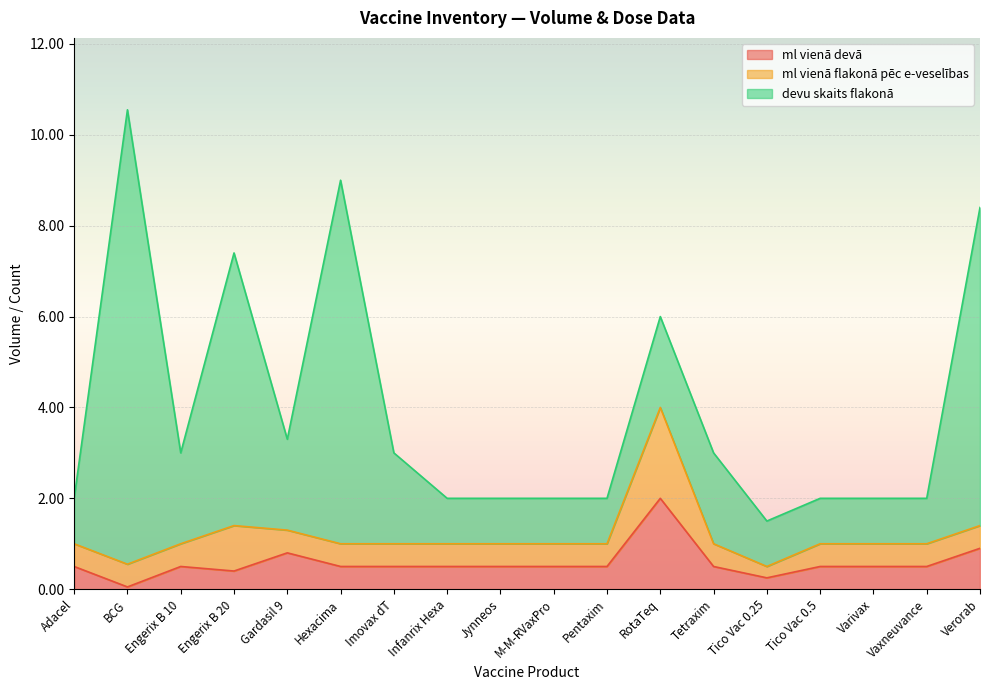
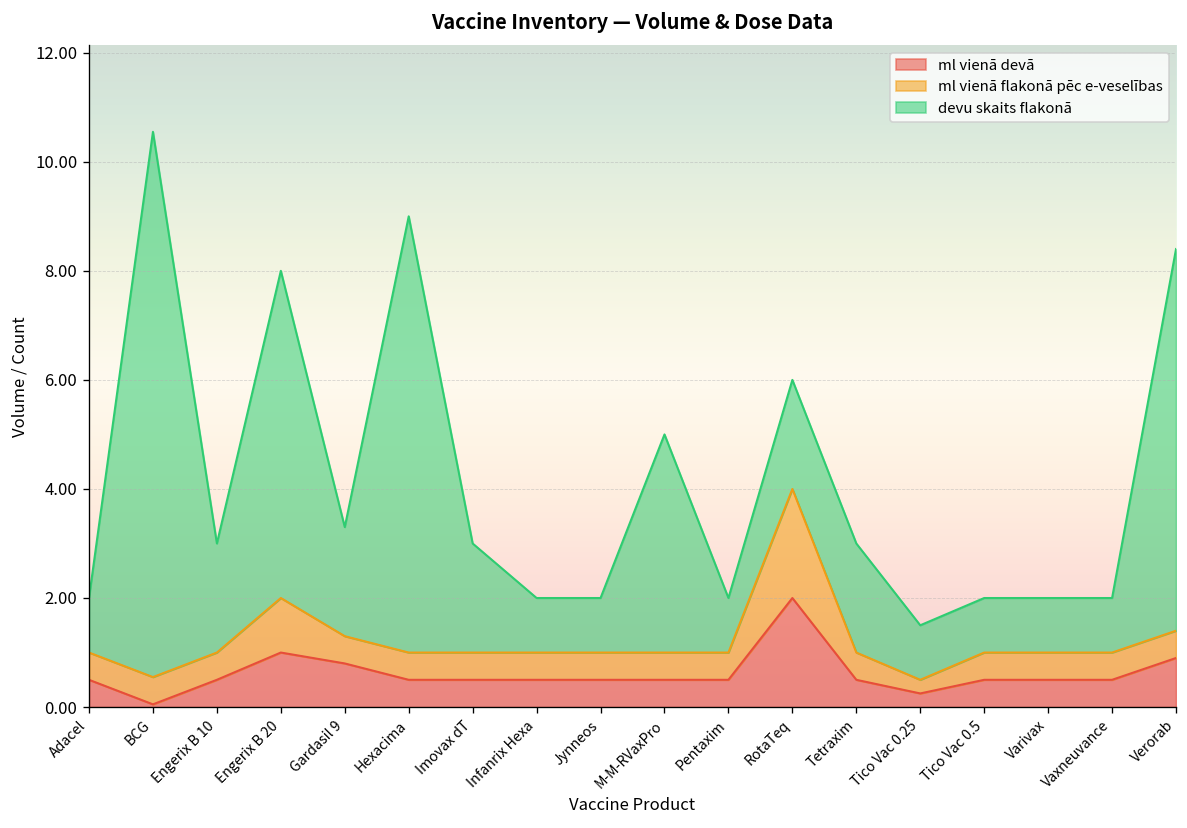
  {
    "ml vienā devā": {
      "Adacel": 0.5,
      "BCG": 0.1,
      "Engerix B 10": 0.5,
-     "Engerix B 20": 0.4,
+     "Engerix B 20": 1.0,
      "Gardasil 9": 0.8,
      "Hexacima": 0.5,
      "Imovax dT": 0.5,
      "Infanrix Hexa": 0.5,
      "Jynneos": 0.5,
      "M-M-RVaxPro": 0.5,
      "Pentaxim": 0.5,
      "RotaTeq": 2.0,
      "Tetraxim": 0.5,
      "Tico Vac 0.25": 0.3,
      "Tico Vac 0.5": 0.5,
      "Varivax": 0.5,
      "Vaxneuvance": 0.5,
      "Verorab": 0.9
    },
    "ml vienā flakonā pēc e-veselības": {
      "Adacel": 0.5,
      "BCG": 0.5,
      "Engerix B 10": 0.5,
      "Engerix B 20": 1.0,
      "Gardasil 9": 0.5,
      "Hexacima": 0.5,
      "Imovax dT": 0.5,
      "Infanrix Hexa": 0.5,
      "Jynneos": 0.5,
      "M-M-RVaxPro": 0.5,
      "Pentaxim": 0.5,
      "RotaTeq": 2.0,
      "Tetraxim": 0.5,
      "Tico Vac 0.25": 0.3,
      "Tico Vac 0.5": 0.5,
      "Varivax": 0.5,
      "Vaxneuvance": 0.5,
      "Verorab": 0.5
    },
    "devu skaits flakonā": {
      "Adacel": 1,
      "BCG": 10,
      "Engerix B 10": 2,
      "Engerix B 20": 6,
      "Gardasil 9": 2,
      "Hexacima": 8,
      "Imovax dT": 2,
      "Infanrix Hexa": 1,
      "Jynneos": 1,
-     "M-M-RVaxPro": 1,
+     "M-M-RVaxPro": 4,
      "Pentaxim": 1,
      "RotaTeq": 2,
      "Tetraxim": 2,
      "Tico Vac 0.25": 1,
      "Tico Vac 0.5": 1,
      "Varivax": 1,
      "Vaxneuvance": 1,
      "Verorab": 7
    }
  }
